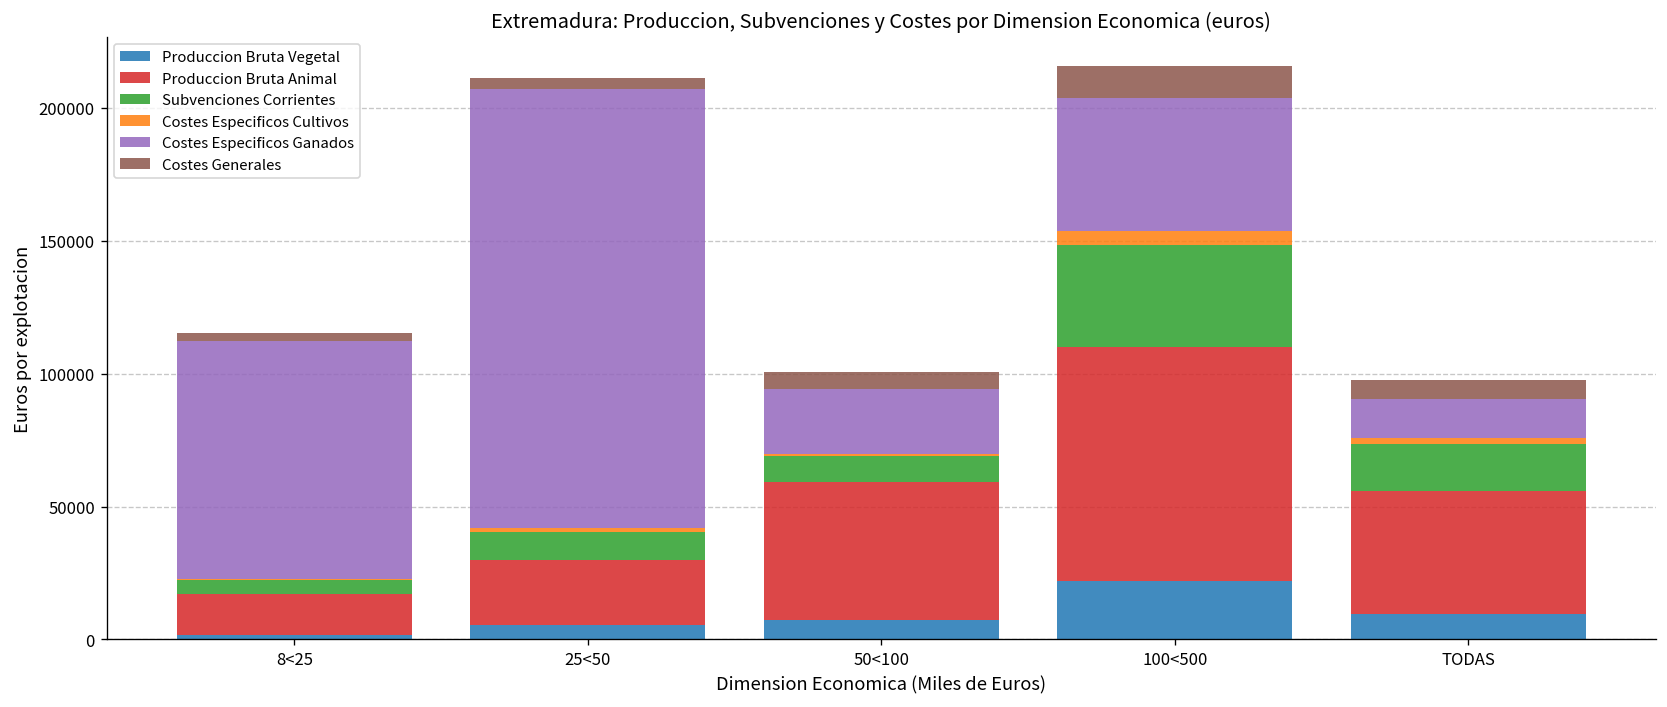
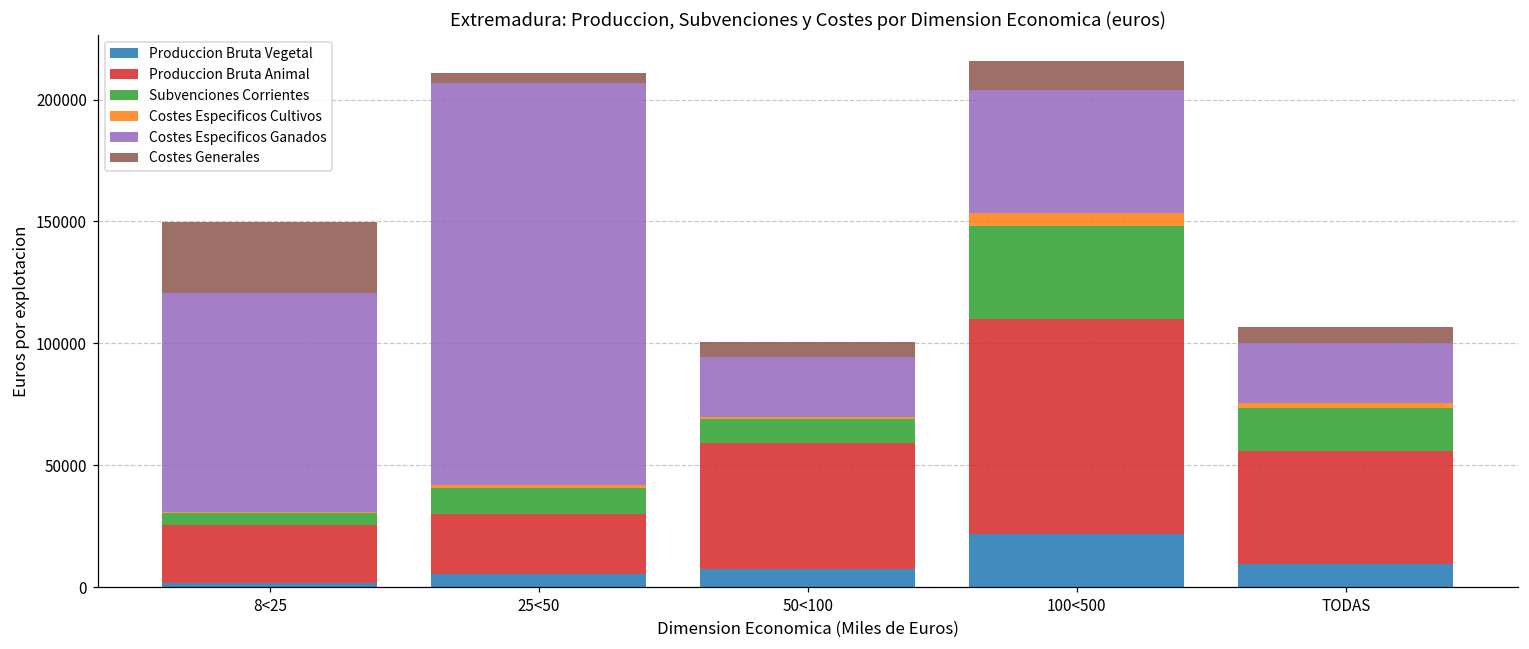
  {
    "Produccion Bruta Vegetal": {
      "8<25": 2000,
      "25<50": 5000,
      "50<100": 7000,
      "100<500": 22000,
      "TODAS": 9000
    },
    "Produccion Bruta Animal": {
-     "8<25": 15000,
+     "8<25": 24000,
      "25<50": 25000,
      "50<100": 52000,
      "100<500": 88000,
      "TODAS": 46000
    },
    "Subvenciones Corrientes": {
      "8<25": 5000,
      "25<50": 11000,
      "50<100": 10000,
      "100<500": 38000,
      "TODAS": 18000
    },
    "Costes Especificos Cultivos": {
      "25<50": 1000,
      "100<500": 5000,
      "TODAS": 2000
    },
    "Costes Especificos Ganados": {
      "8<25": 90000,
      "25<50": 165000,
      "50<100": 25000,
      "100<500": 50000,
-     "TODAS": 15000
+     "TODAS": 24000
    },
    "Costes Generales": {
-     "8<25": 3000,
+     "8<25": 29000,
      "25<50": 4000,
      "50<100": 6000,
      "100<500": 12000,
      "TODAS": 7000
    }
  }
